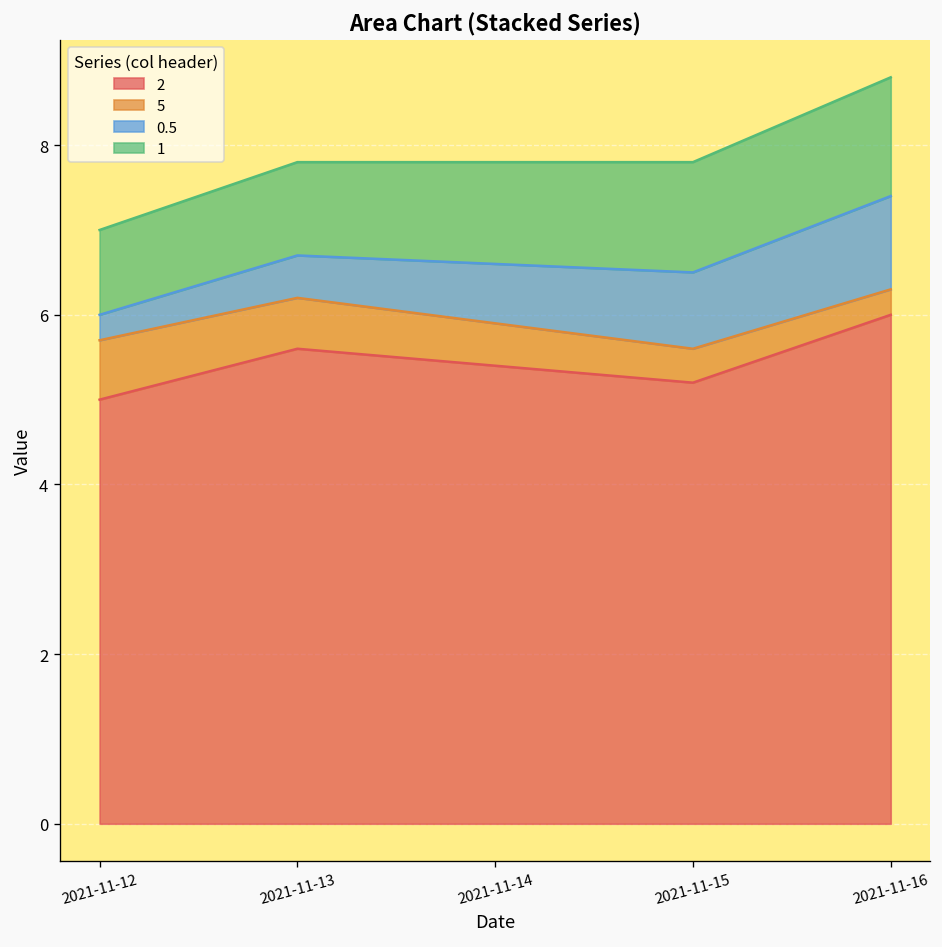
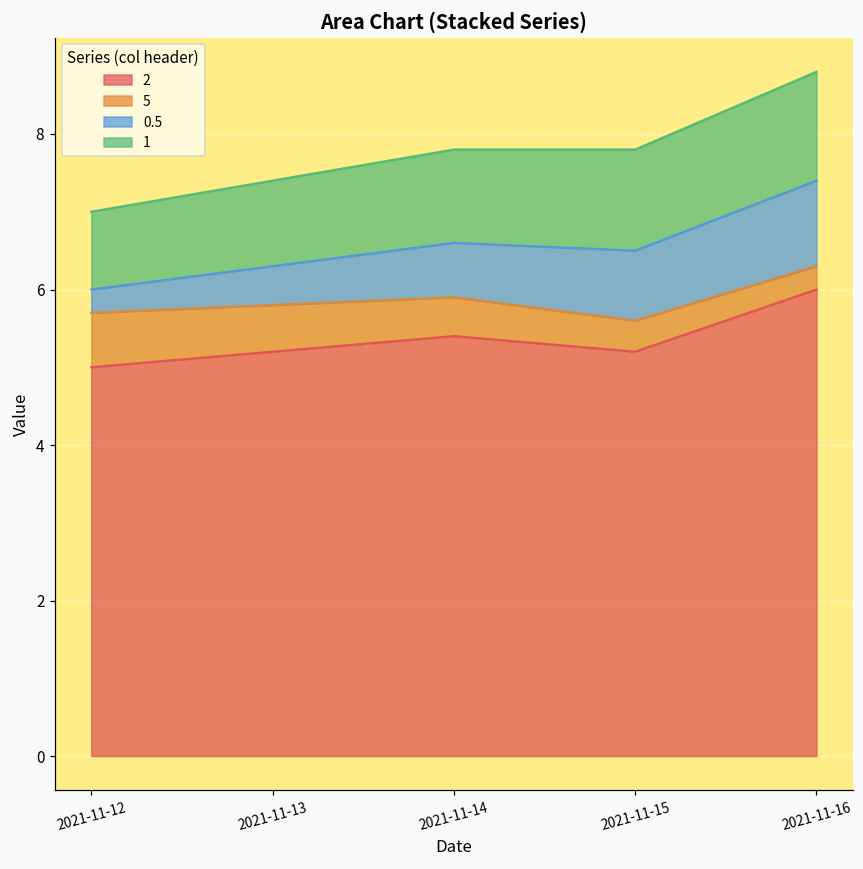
  {
    "2": {
      "2021-11-12": 5.0,
-     "2021-11-13": 5.6,
+     "2021-11-13": 5.2,
      "2021-11-14": 5.4,
      "2021-11-15": 5.2,
      "2021-11-16": 6.0
    },
    "5": {
      "2021-11-12": 0.7,
      "2021-11-13": 0.6,
      "2021-11-14": 0.5,
      "2021-11-15": 0.4,
      "2021-11-16": 0.3
    },
    "0.5": {
      "2021-11-12": 0.3,
      "2021-11-13": 0.5,
      "2021-11-14": 0.7,
      "2021-11-15": 0.9,
      "2021-11-16": 1.1
    },
    "1": {
      "2021-11-12": 1.0,
      "2021-11-13": 1.1,
      "2021-11-14": 1.2,
      "2021-11-15": 1.3,
      "2021-11-16": 1.4
    }
  }
